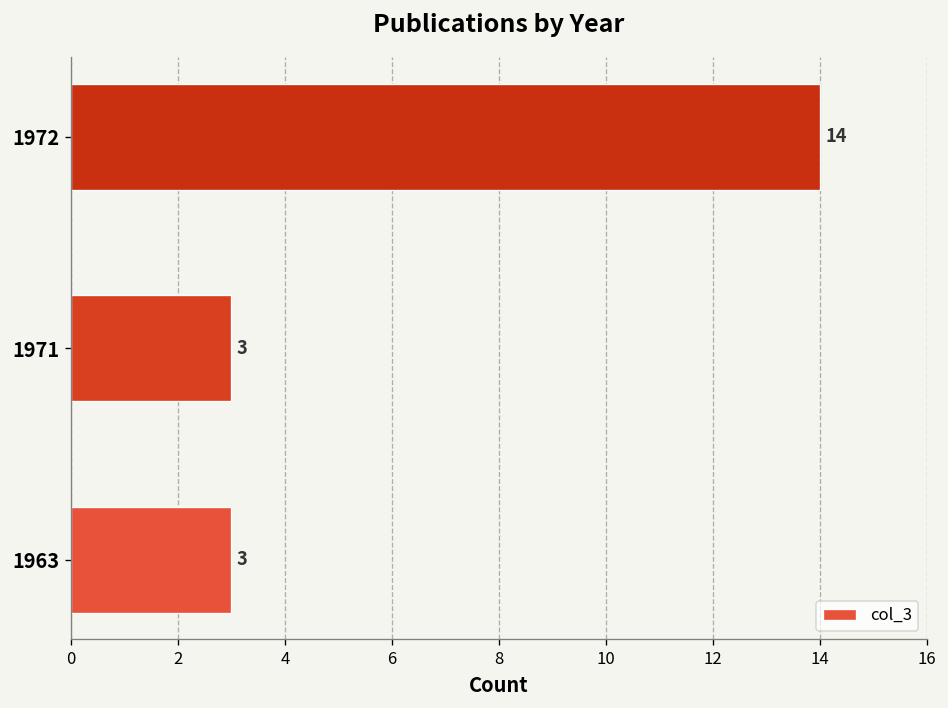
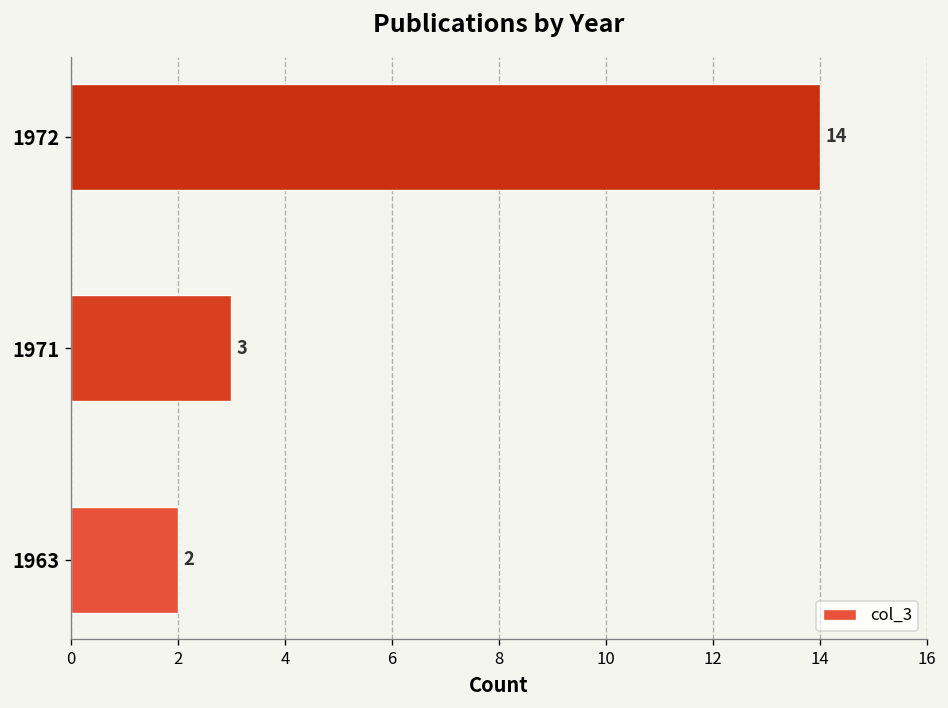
  {
    "1972": 14,
    "1971": 3,
-   "1963": 3
+   "1963": 2
  }
